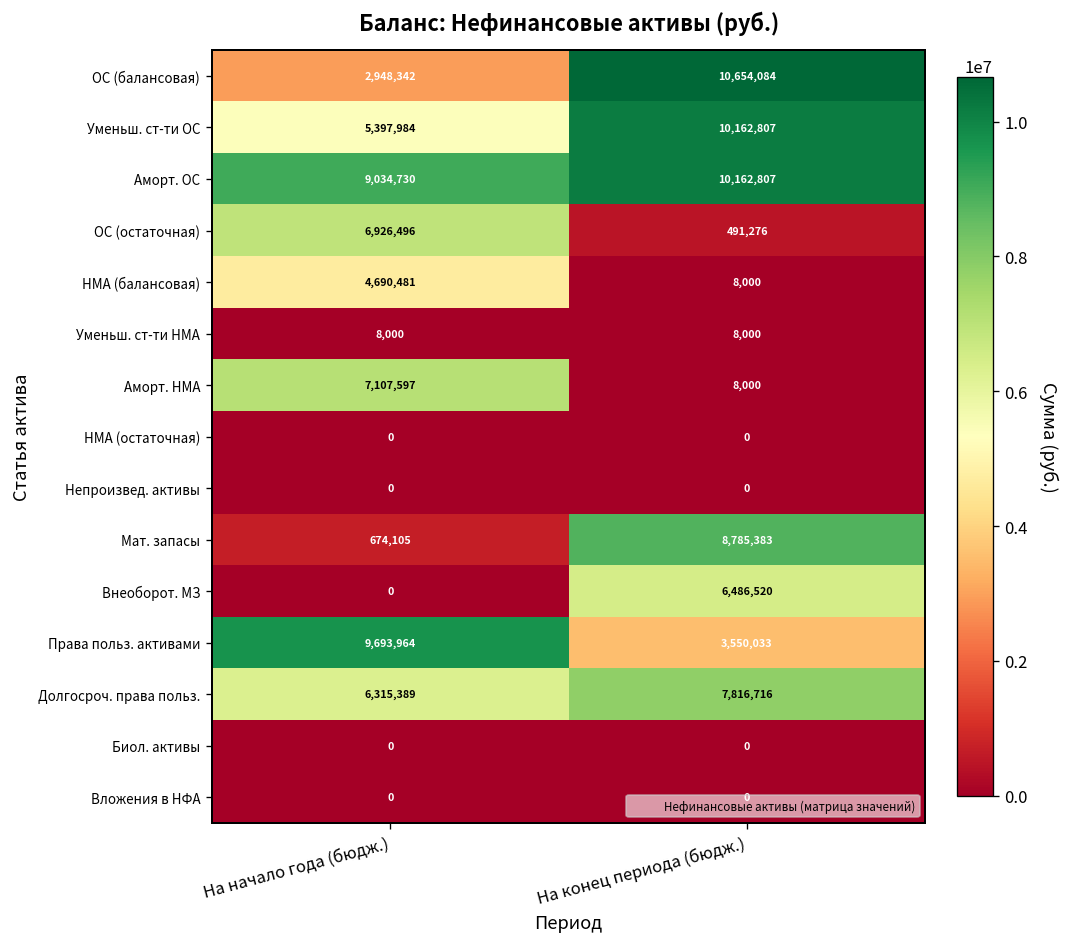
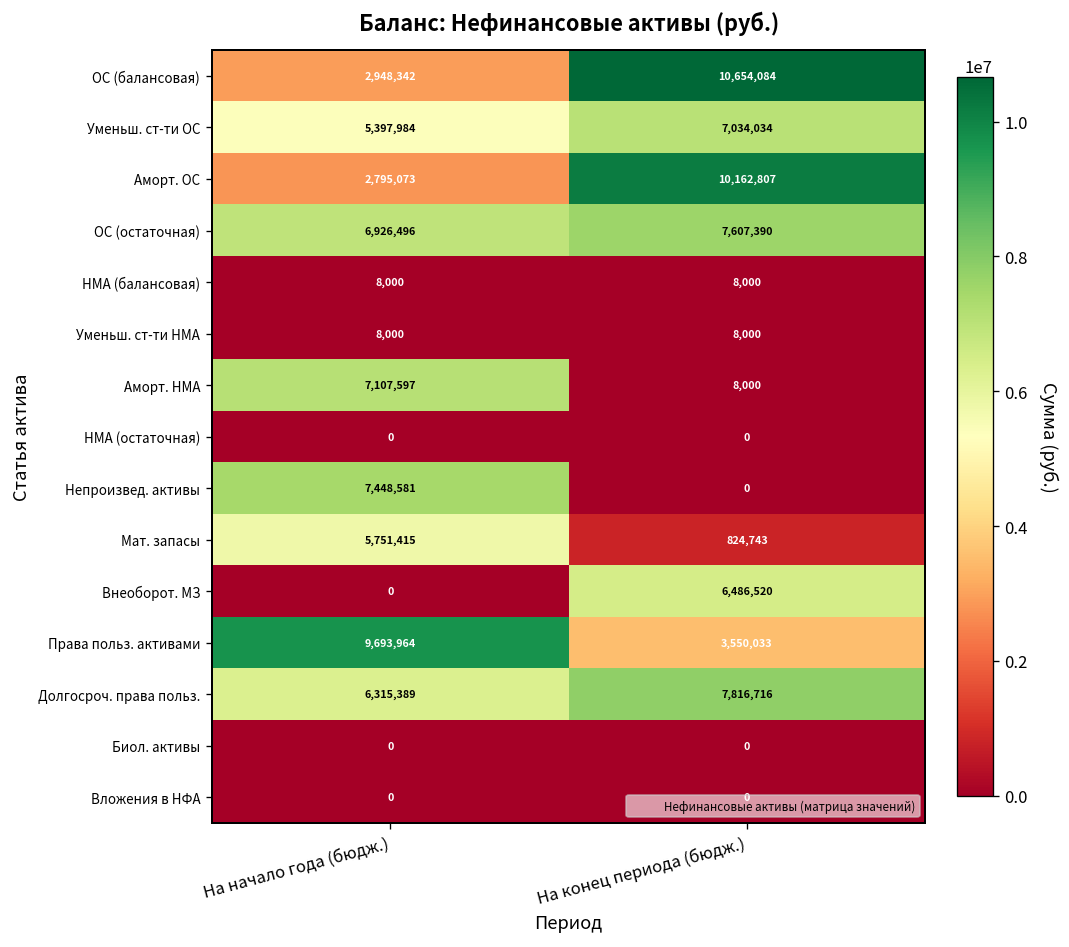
  {
    "ОС (балансовая)": {
      "На начало года (бюдж.)": "2,948,342",
      "На конец периода (бюдж.)": "10,654,084"
    },
    "Уменьш. ст-ти ОС": {
      "На начало года (бюдж.)": "5,397,984",
-     "На конец периода (бюдж.)": "10,162,807"
+     "На конец периода (бюдж.)": "7,034,034"
    },
    "Аморт. ОС": {
-     "На начало года (бюдж.)": "9,034,730",
+     "На начало года (бюдж.)": "2,795,073",
      "На конец периода (бюдж.)": "10,162,807"
    },
    "ОС (остаточная)": {
      "На начало года (бюдж.)": "6,926,496",
-     "На конец периода (бюдж.)": "491,276"
+     "На конец периода (бюдж.)": "7,607,390"
    },
    "НМА (балансовая)": {
-     "На начало года (бюдж.)": "4,690,481",
+     "На начало года (бюдж.)": "8,000",
      "На конец периода (бюдж.)": "8,000"
    },
    "Уменьш. ст-ти НМА": {
      "На начало года (бюдж.)": "8,000",
      "На конец периода (бюдж.)": "8,000"
    },
    "Аморт. НМА": {
      "На начало года (бюдж.)": "7,107,597",
      "На конец периода (бюдж.)": "8,000"
    },
    "НМА (остаточная)": {
      "На начало года (бюдж.)": "0",
      "На конец периода (бюдж.)": "0"
    },
    "Непроизвед. активы": {
-     "На начало года (бюдж.)": "0",
+     "На начало года (бюдж.)": "7,448,581",
      "На конец периода (бюдж.)": "0"
    },
    "Мат. запасы": {
-     "На начало года (бюдж.)": "674,105",
-     "На конец периода (бюдж.)": "8,785,383"
+     "На начало года (бюдж.)": "5,751,415",
+     "На конец периода (бюдж.)": "824,743"
    },
    "Внеоборот. МЗ": {
      "На начало года (бюдж.)": "0",
      "На конец периода (бюдж.)": "6,486,520"
    },
    "Права польз. активами": {
      "На начало года (бюдж.)": "9,693,964",
      "На конец периода (бюдж.)": "3,550,033"
    },
    "Долгосроч. права польз.": {
      "На начало года (бюдж.)": "6,315,389",
      "На конец периода (бюдж.)": "7,816,716"
    },
    "Биол. активы": {
      "На начало года (бюдж.)": "0",
      "На конец периода (бюдж.)": "0"
    },
    "Вложения в НФА": {
      "На начало года (бюдж.)": "0"
    }
  }
